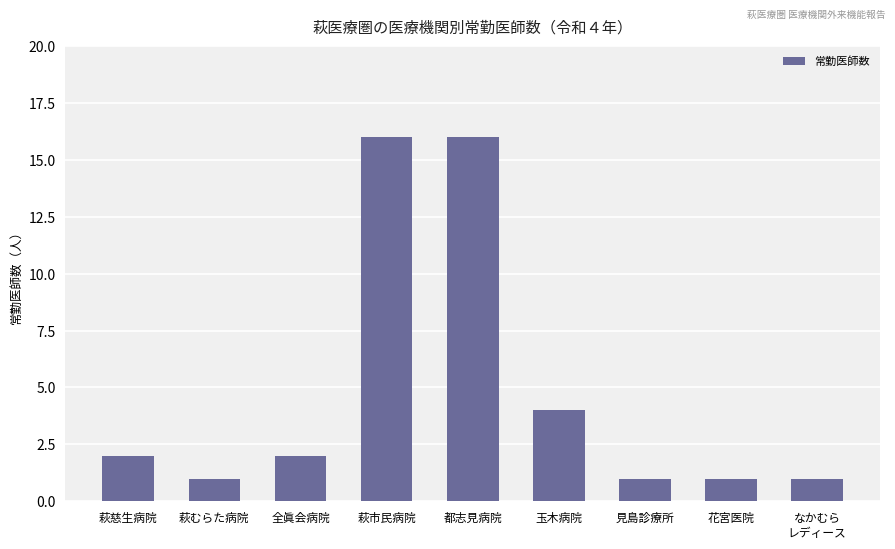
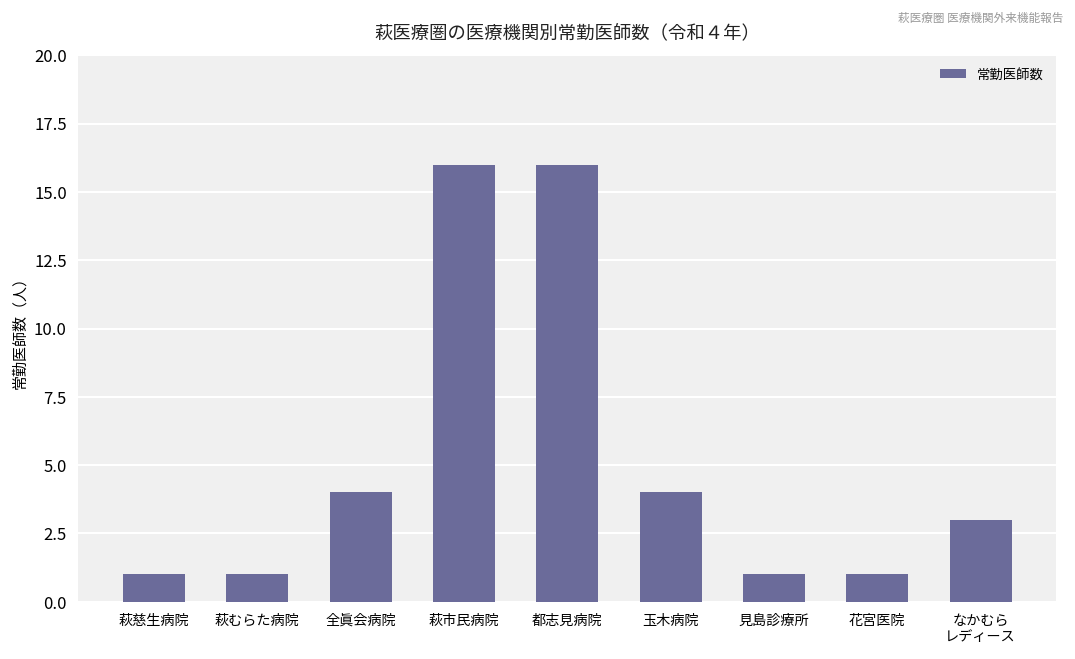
  {
-   "萩慈生病院": 2,
+   "萩慈生病院": 1,
    "萩むらた病院": 1,
-   "全眞会病院": 2,
+   "全眞会病院": 4,
    "萩市民病院": 16,
    "都志見病院": 16,
    "玉木病院": 4,
    "見島診療所": 1,
    "花宮医院": 1,
-   "なかむら レディース": 1
+   "なかむら レディース": 3
  }
